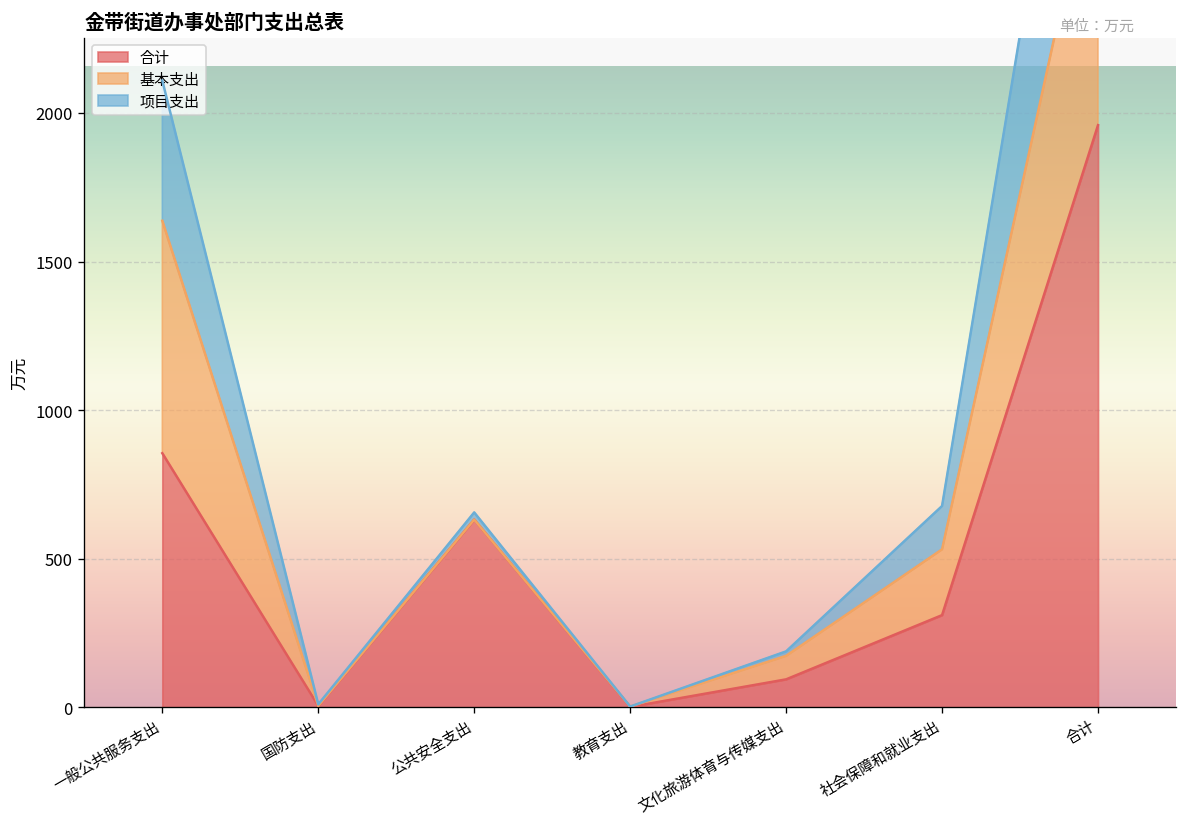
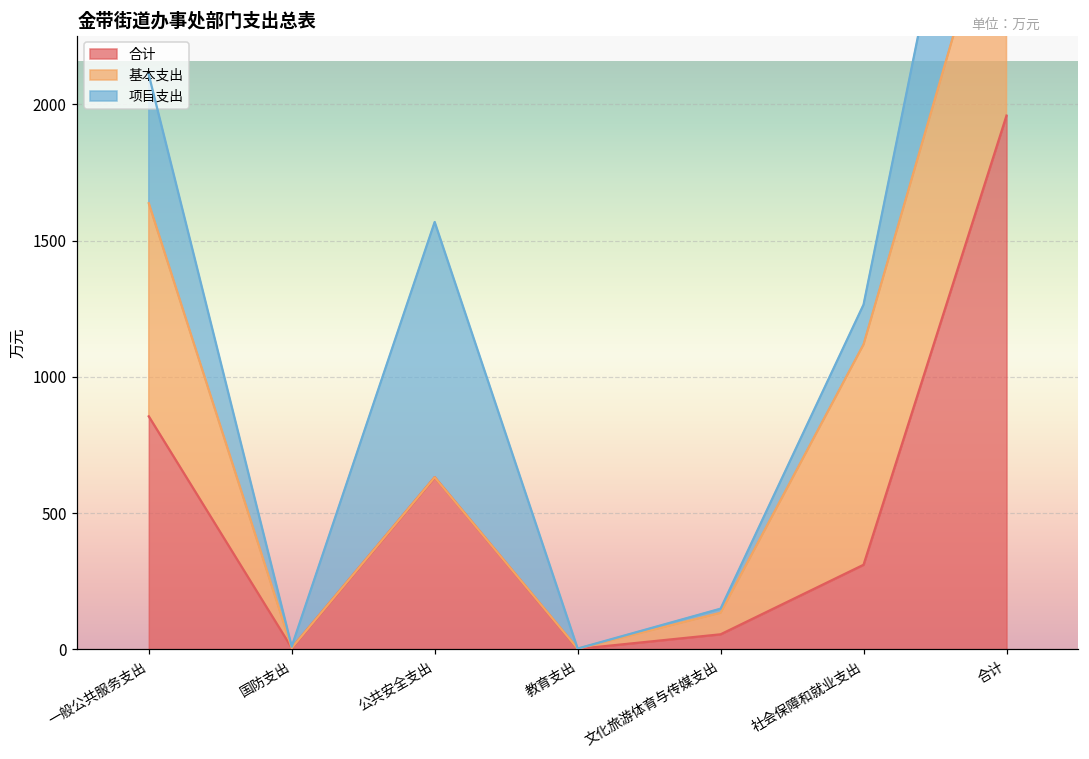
  {
    "合计": {
      "一般公共服务支出": 860,
-     "文化旅游体育与传媒支出": 90,
+     "文化旅游体育与传媒支出": 50,
      "社会保障和就业支出": 310,
      "合计": 1960
    },
    "基本支出": {
      "一般公共服务支出": 780,
      "文化旅游体育与传媒支出": 80,
-     "社会保障和就业支出": 220
+     "社会保障和就业支出": 810
    },
    "项目支出": {
-     "公共安全支出": 20,
+     "公共安全支出": 940,
      "文化旅游体育与传媒支出": 20,
      "社会保障和就业支出": 150
    }
  }
